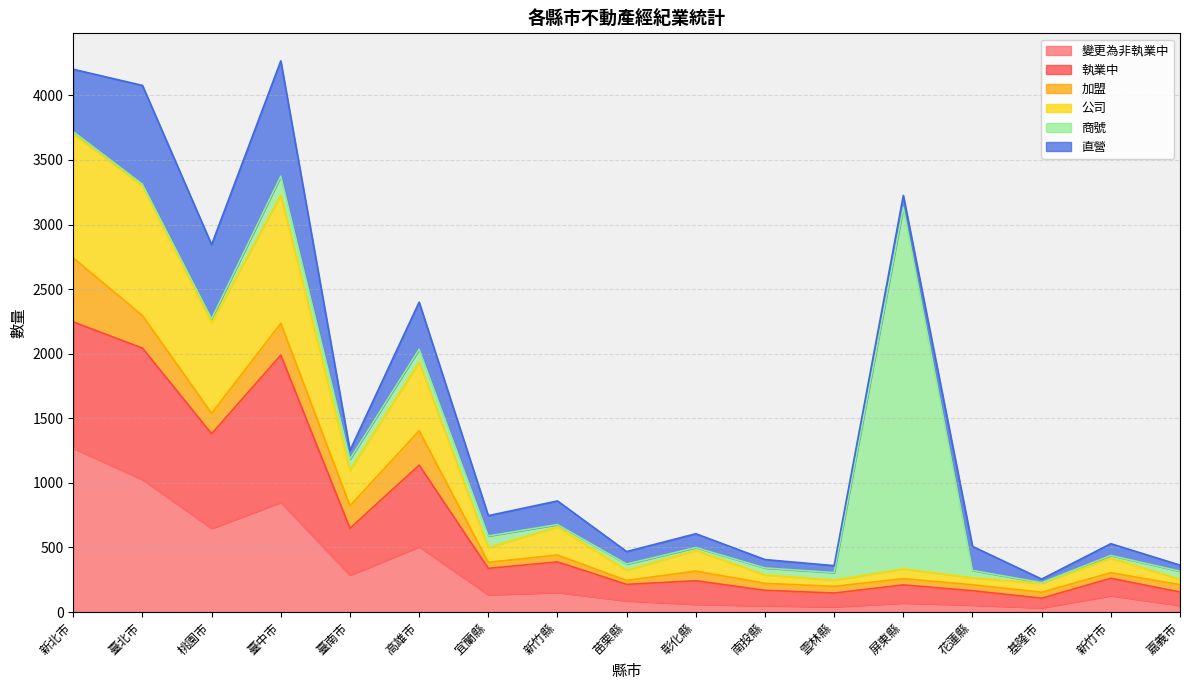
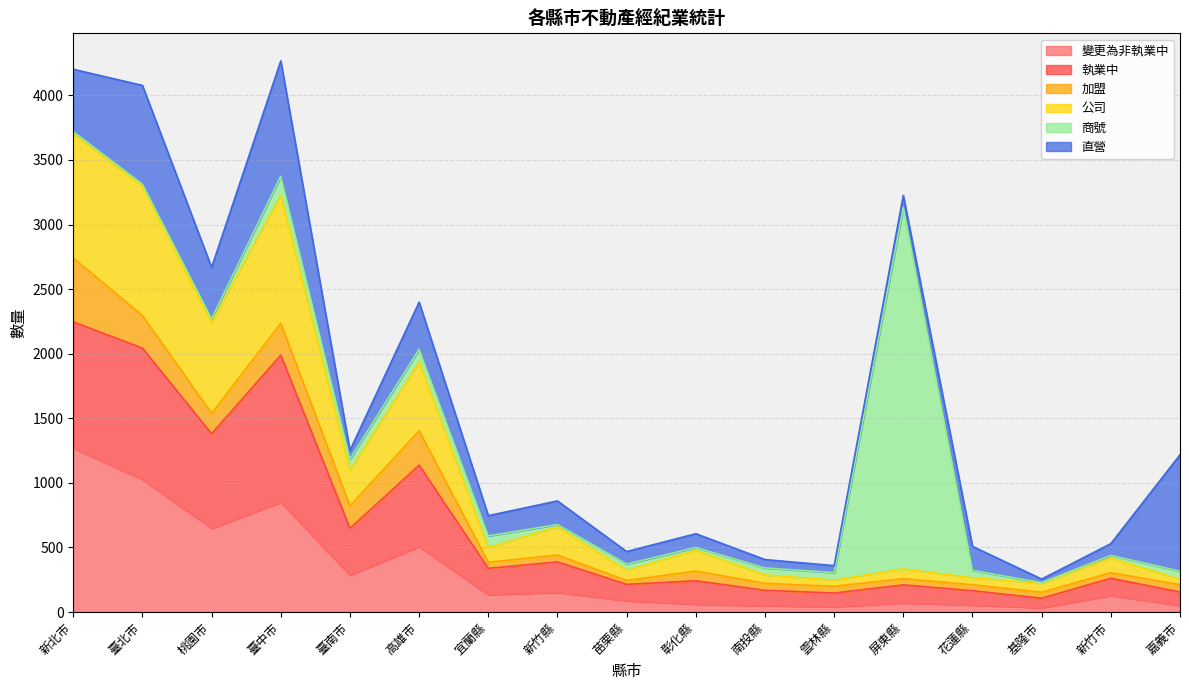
  {
    "商號": {
      "桃園市": 30,
      "臺中市": 150,
      "臺南市": 90,
      "高雄市": 100,
      "宜蘭縣": 90,
      "苗栗縣": 50,
      "彰化縣": 20,
      "南投縣": 50,
      "雲林縣": 60,
      "屏東縣": 2800,
      "花蓮縣": 60,
      "新竹市": 20,
      "嘉義市": 60
    },
    "直營": {
      "新北市": 480,
      "臺北市": 770,
-     "桃園市": 570,
+     "桃園市": 400,
      "臺中市": 890,
      "臺南市": 70,
      "高雄市": 370,
      "宜蘭縣": 160,
      "新竹縣": 180,
      "苗栗縣": 100,
      "彰化縣": 110,
      "南投縣": 70,
      "雲林縣": 50,
      "屏東縣": 90,
      "花蓮縣": 190,
      "基隆市": 30,
      "新竹市": 90,
-     "嘉義市": 50
+     "嘉義市": 900
    }
  }
